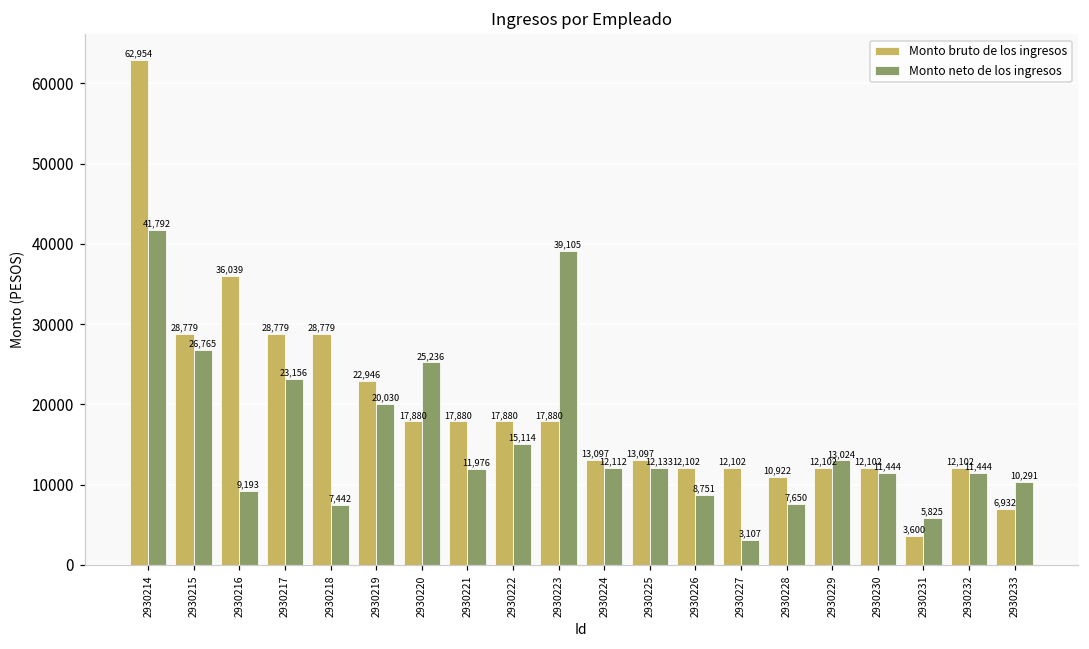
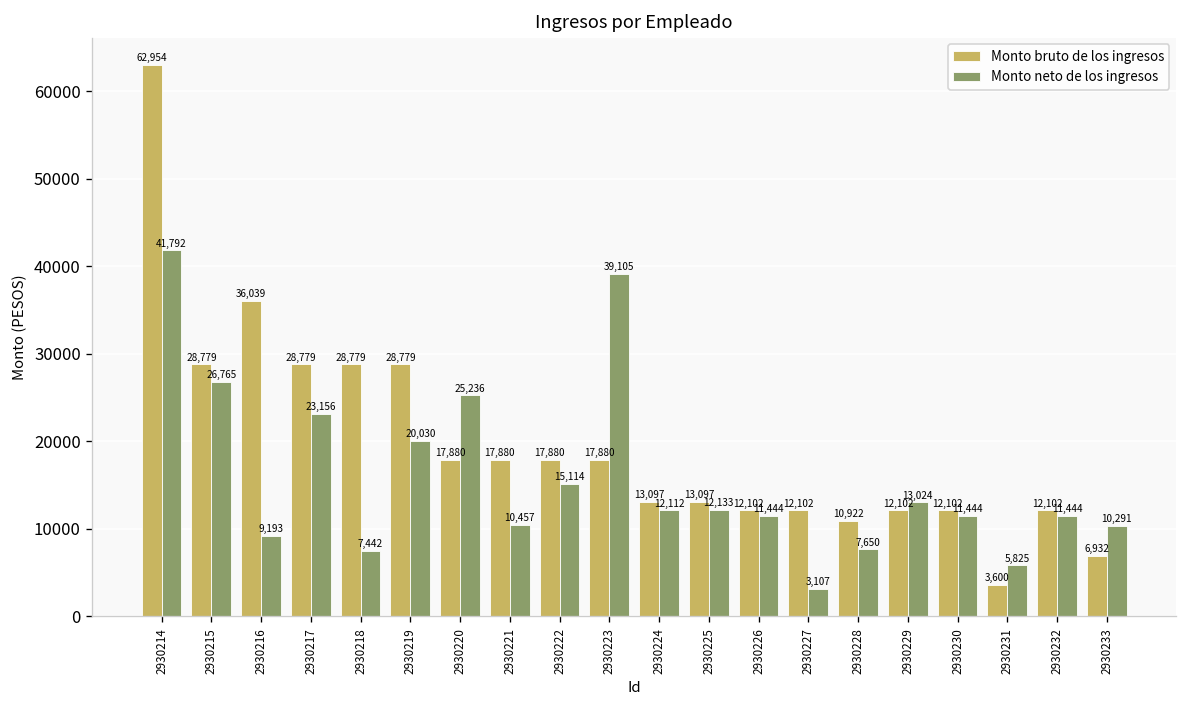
  {
    "Monto bruto de los ingresos": {
      "2930214": "62,954",
      "2930215": "28,779",
      "2930216": "36,039",
      "2930217": "28,779",
      "2930218": "28,779",
-     "2930219": "22,946",
+     "2930219": "28,779",
      "2930220": "17,880",
      "2930221": "17,880",
      "2930222": "17,880",
      "2930223": "17,880",
      "2930224": "13,097",
      "2930225": "13,097",
      "2930226": "12,102",
      "2930227": "12,102",
      "2930228": "10,922",
      "2930229": "12,102",
      "2930231": "3,600",
      "2930233": "6,932"
    },
    "Monto neto de los ingresos": {
      "2930214": "41,792",
      "2930215": "26,765",
      "2930216": "9,193",
      "2930217": "23,156",
      "2930218": "7,442",
      "2930219": "20,030",
      "2930220": "25,236",
-     "2930221": "11,976",
+     "2930221": "10,457",
      "2930222": "15,114",
      "2930223": "39,105",
      "2930224": "12,112",
      "2930225": "12,133",
-     "2930226": "8,751",
+     "2930226": "11,444",
      "2930227": "3,107",
      "2930228": "7,650",
      "2930229": "13,024",
      "2930231": "5,825",
      "2930233": "10,291"
    }
  }
